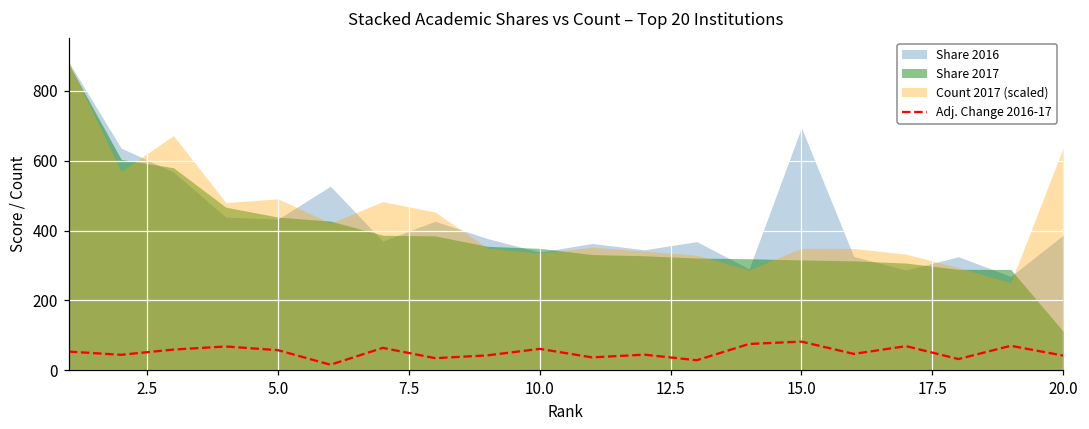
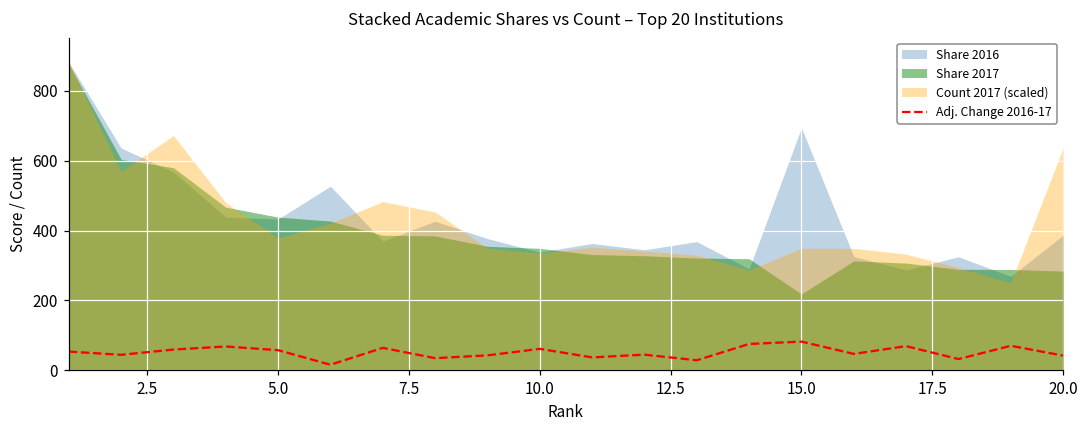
  {
    "Adj. Change 2016-17": {
      "5.0": 60,
      "10.0": 60,
      "15.0": 80,
      "20.0": 40
    },
    "Share 2016": {
      "15.0": 690,
      "20.0": 390
    },
    "Share 2017": {
      "10.0": 350,
-     "15.0": 320,
-     "20.0": 110
+     "15.0": 220,
+     "20.0": 280
    },
    "Count 2017 (scaled)": {
-     "5.0": 490,
+     "5.0": 380,
      "15.0": 350,
      "20.0": 640
    }
  }
